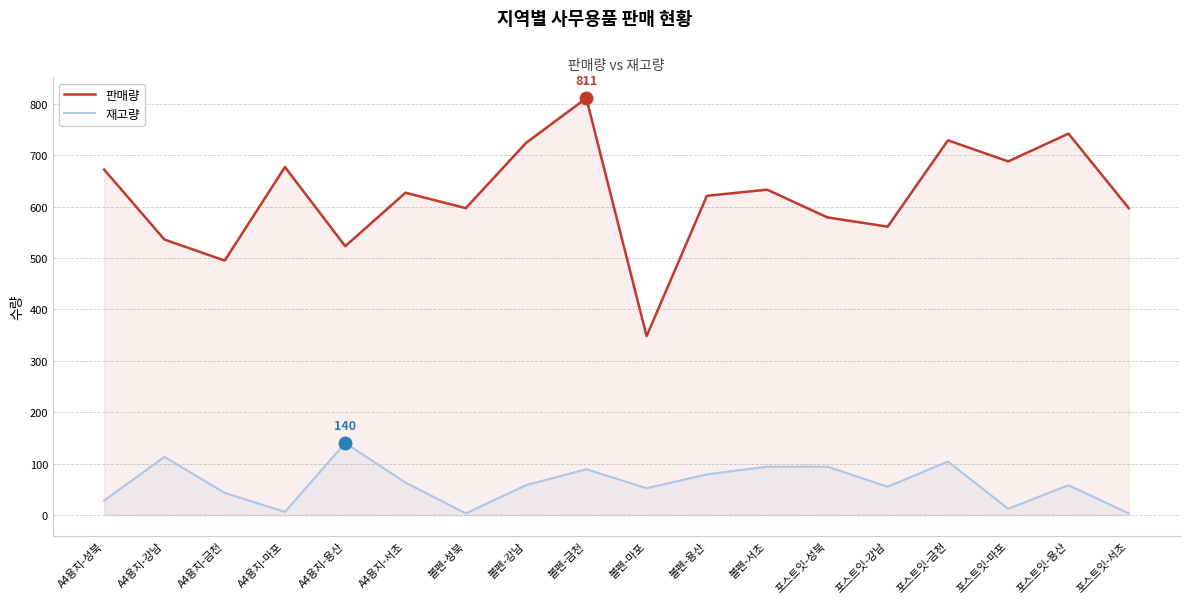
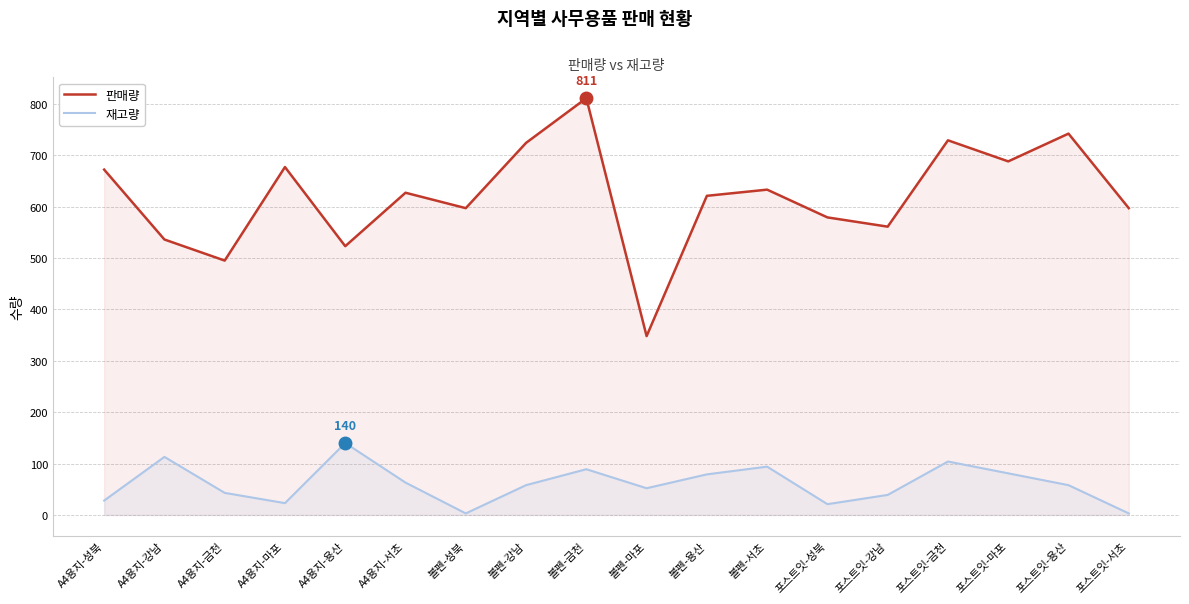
  {
    "재고량": {
      "A4용지-성북": 30,
      "A4용지-강남": 110,
      "A4용지-금천": 40,
-     "A4용지-마포": 10,
+     "A4용지-마포": 20,
      "A4용지-서초": 60,
      "볼펜-성북": 0,
      "볼펜-강남": 60,
      "볼펜-금천": 90,
      "볼펜-마포": 50,
      "볼펜-용산": 80,
      "볼펜-서초": 90,
-     "포스트잇-성북": 90,
-     "포스트잇-강남": 60,
+     "포스트잇-성북": 20,
+     "포스트잇-강남": 40,
      "포스트잇-금천": 100,
-     "포스트잇-마포": 10,
+     "포스트잇-마포": 80,
      "포스트잇-용산": 60,
      "포스트잇-서초": 0
    }
  }
